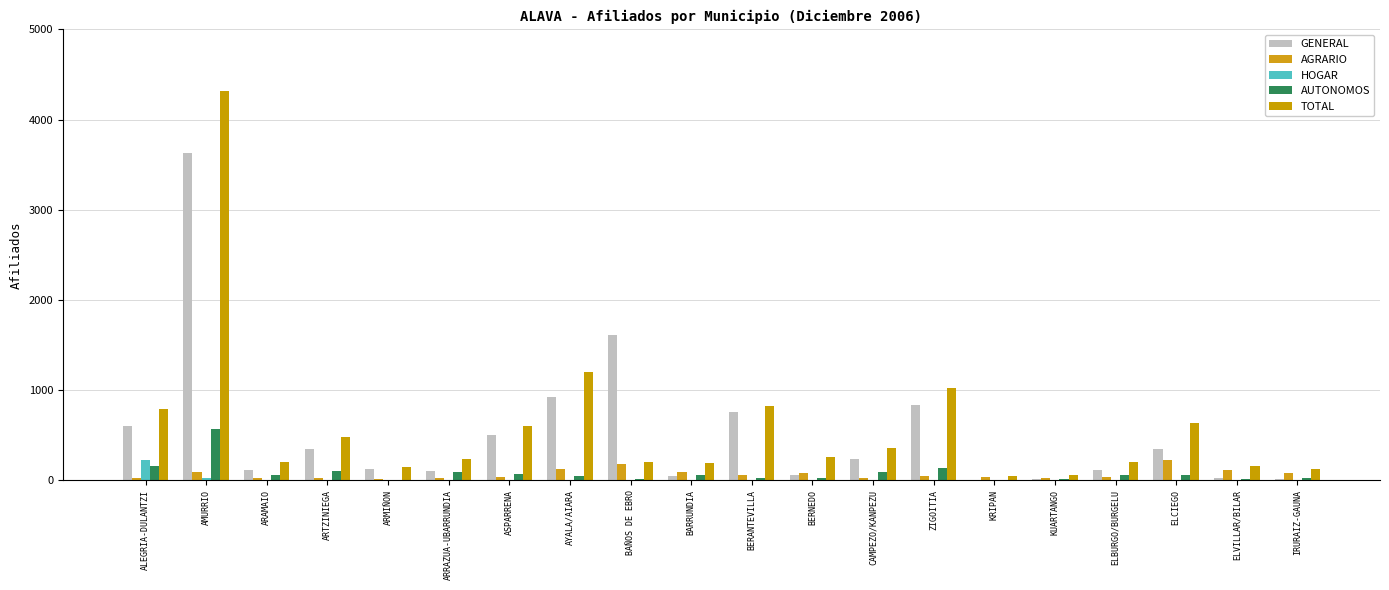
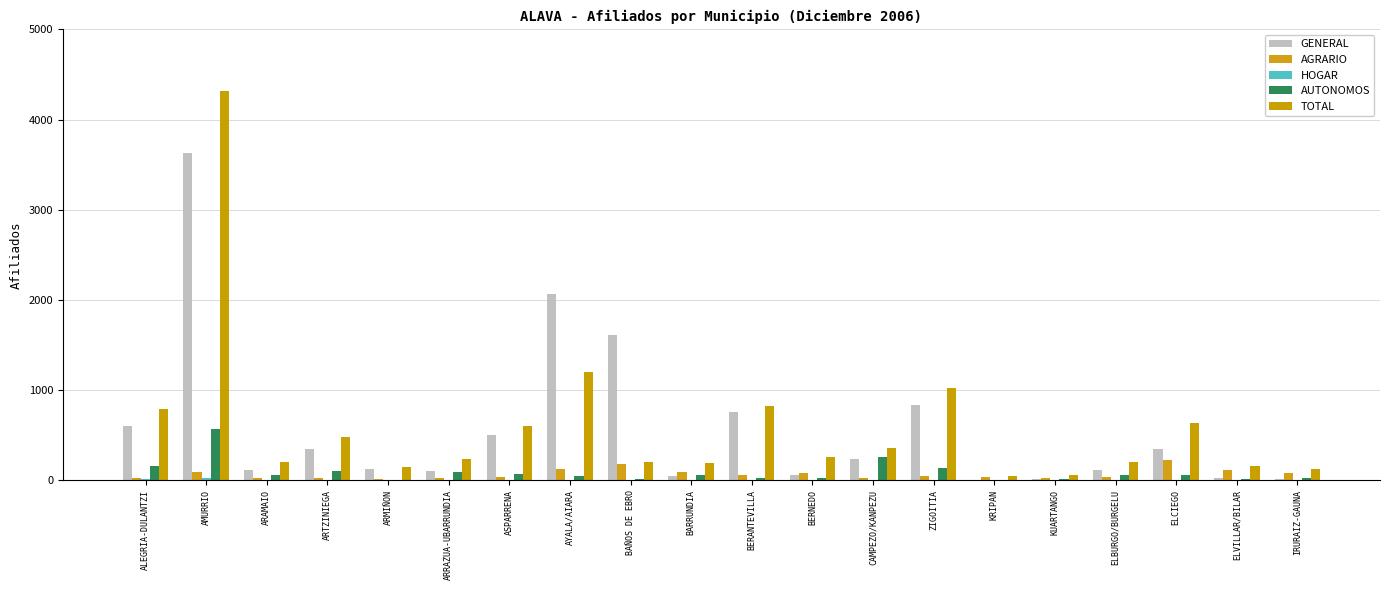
  {
    "GENERAL": {
      "ALEGRIA-DULANTZI": 600,
      "AMURRIO": 3600,
      "ARAMAIO": 100,
      "ARTZINIEGA": 300,
      "ARMIÑON": 100,
      "ARRAZUA-UBARRUNDIA": 100,
      "ASPARRENA": 500,
-     "AYALA/AIARA": 900,
+     "AYALA/AIARA": 2100,
      "BAÑOS DE EBRO": 1600,
      "BARRUNDIA": 0,
      "BERANTEVILLA": 800,
      "BERNEDO": 100,
      "CAMPEZO/KANPEZU": 200,
      "ZIGOITIA": 800,
      "ELBURGO/BURGELU": 100,
      "ELCIEGO": 300
    },
    "HOGAR": {
-     "ALEGRIA-DULANTZI": 200,
+     "ALEGRIA-DULANTZI": 0,
      "ARAMAIO": 0,
      "ARTZINIEGA": 0,
      "ARMIÑON": 0,
      "ASPARRENA": 0,
      "BAÑOS DE EBRO": 0,
      "BARRUNDIA": 0,
      "BERANTEVILLA": 0,
      "BERNEDO": 0,
      "CAMPEZO/KANPEZU": 0,
      "ZIGOITIA": 0,
      "KRIPAN": 0,
      "KUARTANGO": 0,
      "ELBURGO/BURGELU": 0,
      "ELCIEGO": 0,
      "ELVILLAR/BILAR": 0,
      "IRURAIZ-GAUNA": 0
    },
    "AUTONOMOS": {
      "ALEGRIA-DULANTZI": 200,
      "AMURRIO": 600,
      "ARAMAIO": 100,
      "ARTZINIEGA": 100,
      "ARRAZUA-UBARRUNDIA": 100,
      "ASPARRENA": 100,
      "AYALA/AIARA": 100,
      "BARRUNDIA": 100,
      "BERNEDO": 0,
-     "CAMPEZO/KANPEZU": 100,
+     "CAMPEZO/KANPEZU": 300,
      "ZIGOITIA": 100,
      "KRIPAN": 0,
      "ELBURGO/BURGELU": 100,
      "ELCIEGO": 100
    }
  }
